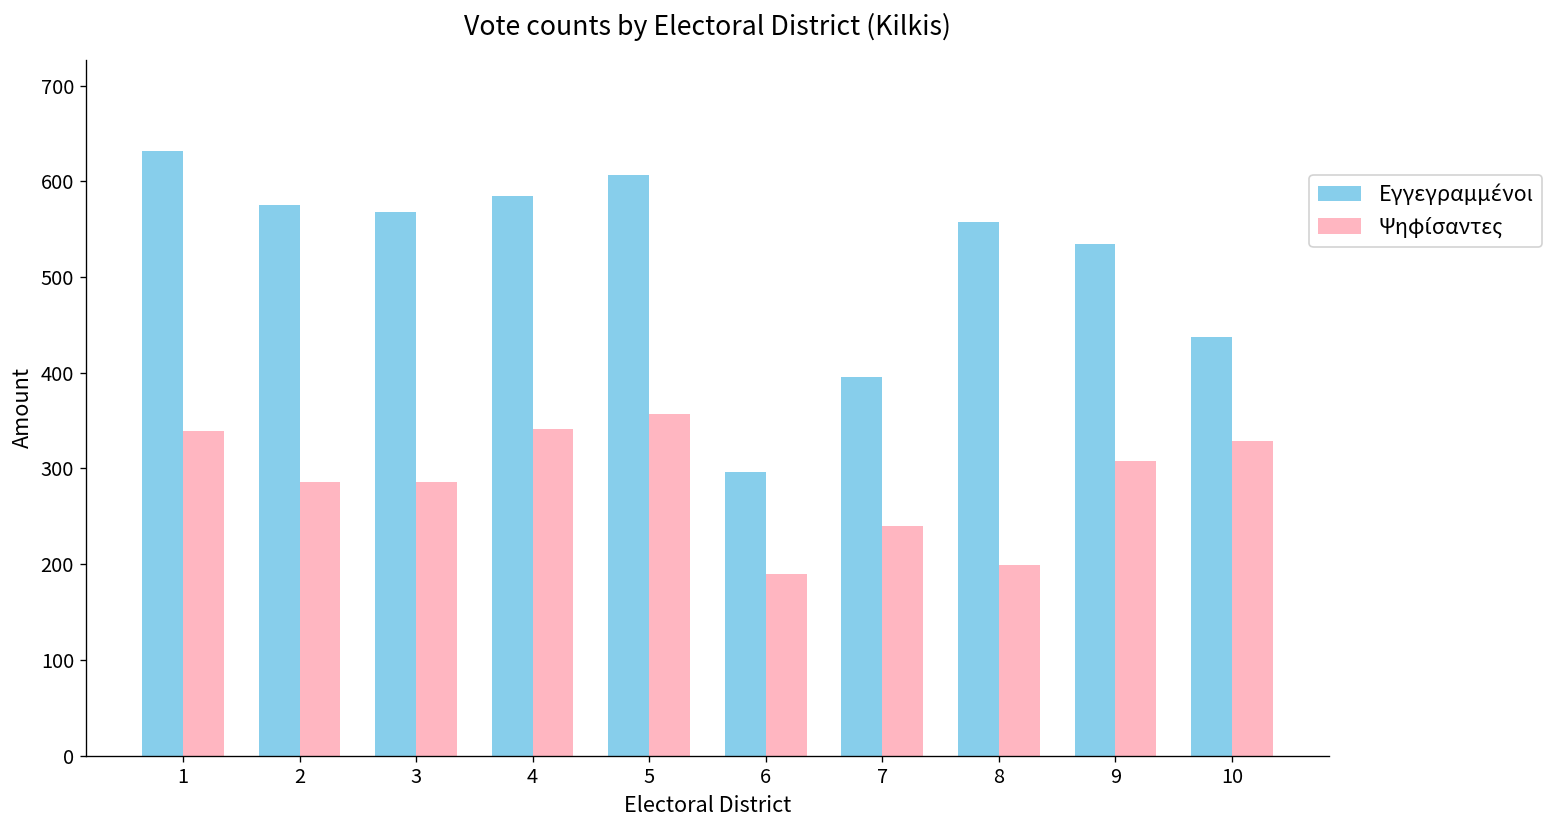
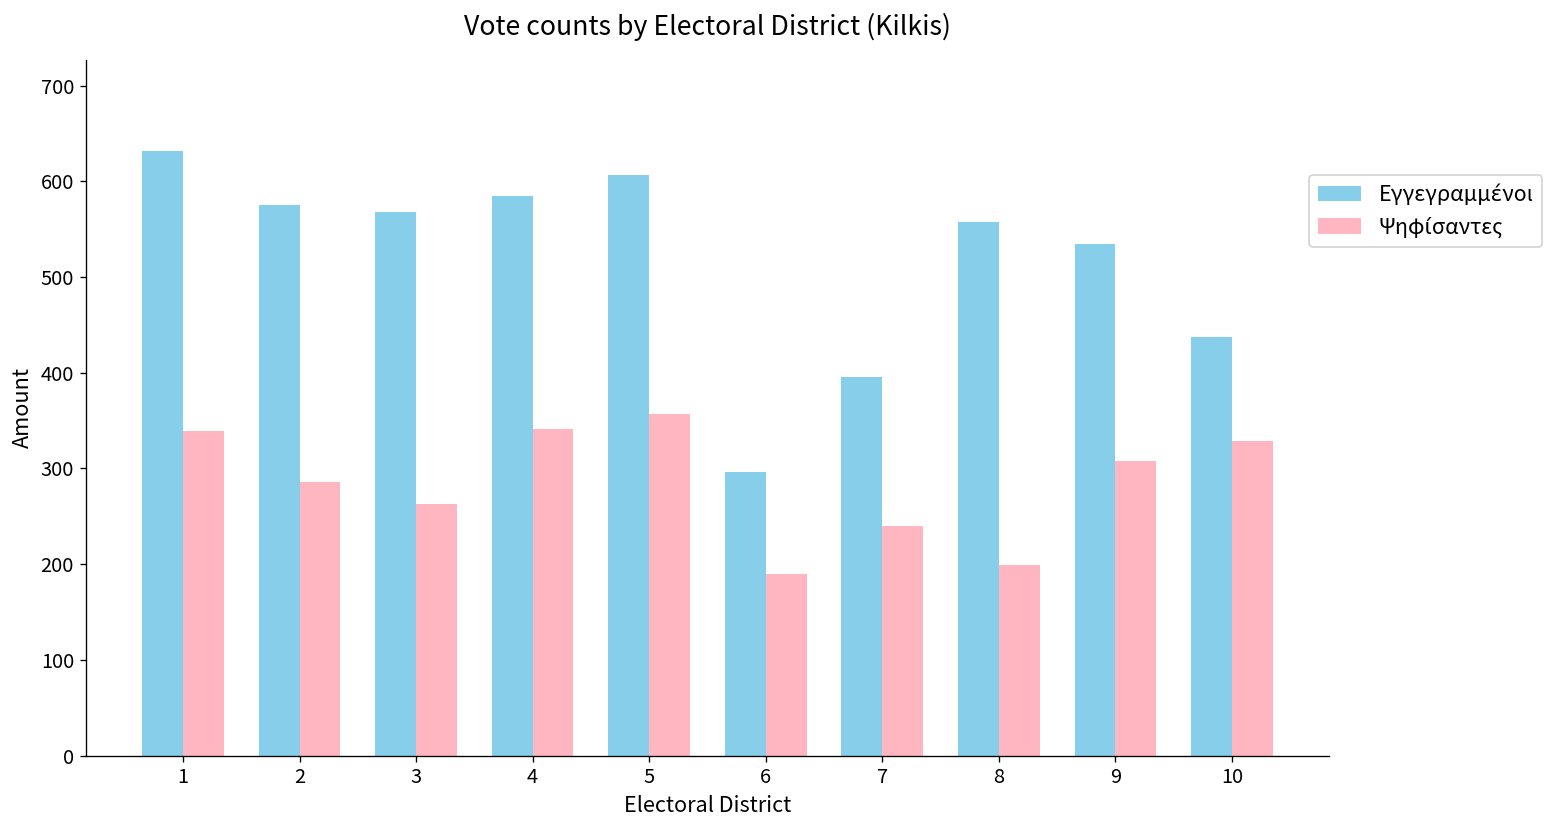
  {
    "Εγγεγραμμένοι": {
      "1": 630,
      "2": 580,
      "3": 570,
      "4": 590,
      "5": 610,
      "6": 300,
      "7": 400,
      "8": 560,
      "9": 530,
      "10": 440
    },
    "Ψηφίσαντες": {
      "1": 340,
      "2": 290,
-     "3": 290,
+     "3": 260,
      "4": 340,
      "5": 360,
      "6": 190,
      "7": 240,
      "8": 200,
      "9": 310,
      "10": 330
    }
  }
